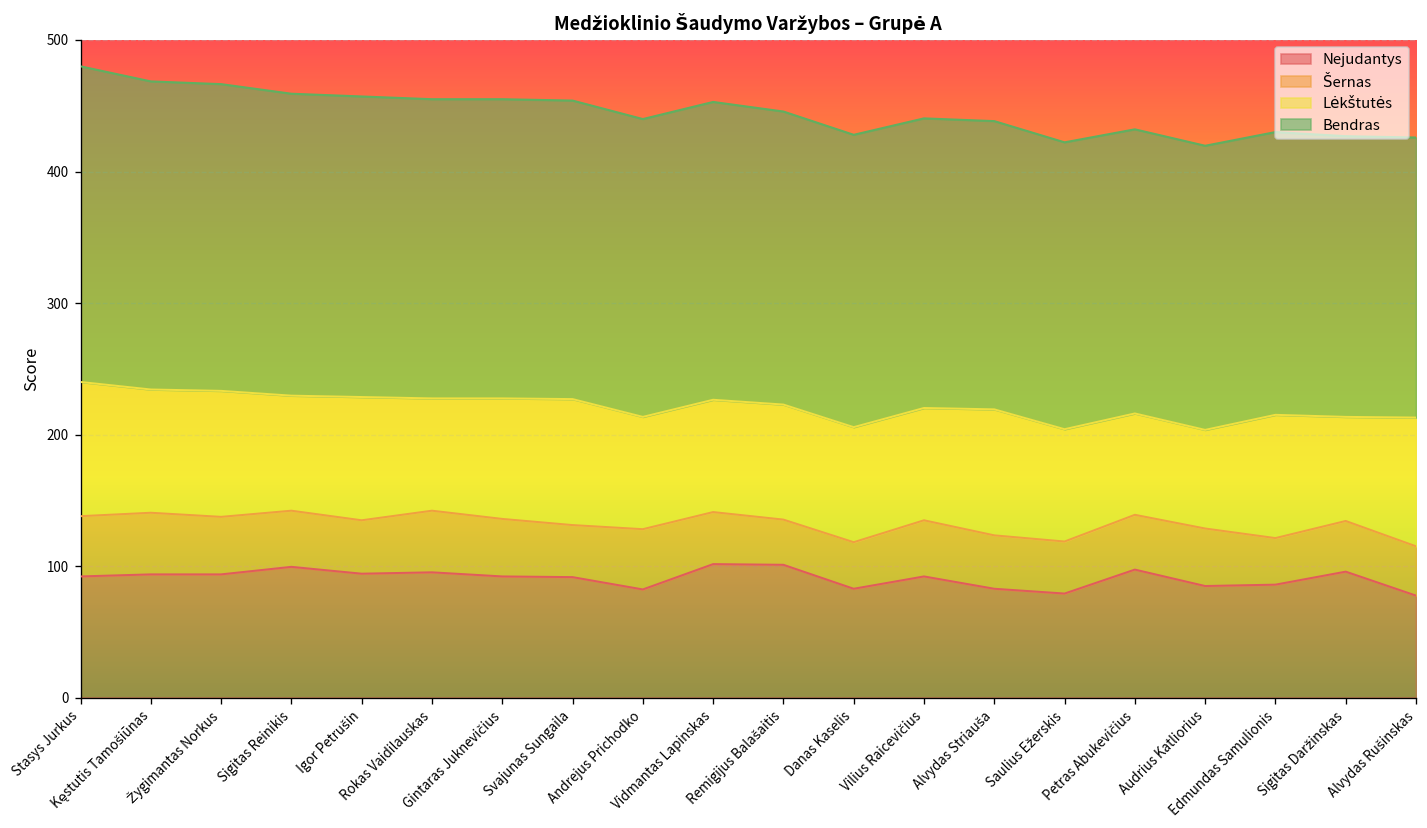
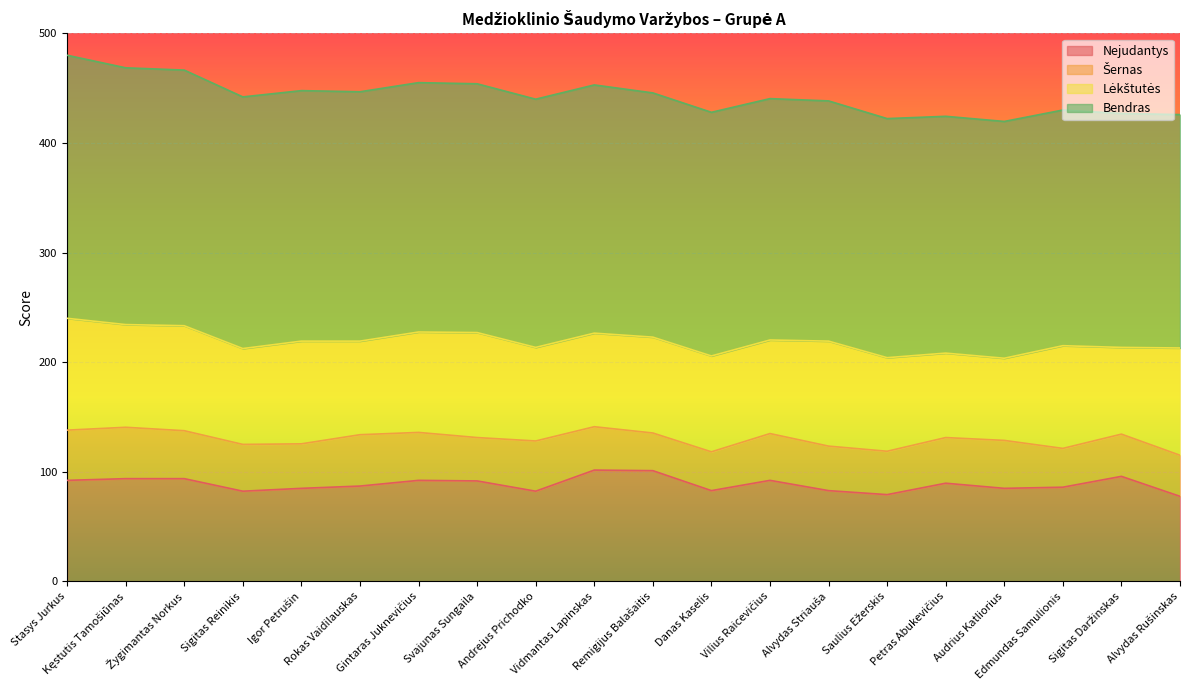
  {
    "Nejudantys": {
      "Stasys Jurkus": 92,
      "Kęstutis Tamošiūnas": 94,
      "Žygimantas Norkus": 94,
-     "Sigitas Reinikis": 99,
-     "Igor Petrušin": 94,
-     "Rokas Vaidilauskas": 95,
+     "Sigitas Reinikis": 82,
+     "Igor Petrušin": 85,
+     "Rokas Vaidilauskas": 87,
      "Gintaras Juknevičius": 92,
      "Svajunas Sungaila": 92,
      "Andrejus Prichodko": 82,
      "Vidmantas Lapinskas": 102,
      "Remigijus Balašaitis": 101,
      "Danas Kaselis": 83,
      "Vilius Raicevičius": 92,
      "Alvydas Striauša": 83,
      "Saulius Ežerskis": 79,
-     "Petras Abukevičius": 97,
+     "Petras Abukevičius": 90,
      "Audrius Katliorius": 85,
      "Edmundas Samulionis": 86,
      "Sigitas Daržinskas": 96,
      "Alvydas Rušinskas": 78
    },
    "Bendras": {
      "Stasys Jurkus": 240,
      "Kęstutis Tamošiūnas": 234,
      "Žygimantas Norkus": 233,
      "Sigitas Reinikis": 230,
      "Igor Petrušin": 229,
      "Rokas Vaidilauskas": 228,
      "Gintaras Juknevičius": 228,
      "Svajunas Sungaila": 227,
      "Andrejus Prichodko": 226,
      "Vidmantas Lapinskas": 226,
      "Remigijus Balašaitis": 223,
      "Danas Kaselis": 222,
      "Vilius Raicevičius": 220,
      "Alvydas Striauša": 219,
      "Saulius Ežerskis": 218,
      "Petras Abukevičius": 216,
      "Audrius Katliorius": 216,
      "Alvydas Rušinskas": 213
    }
  }
